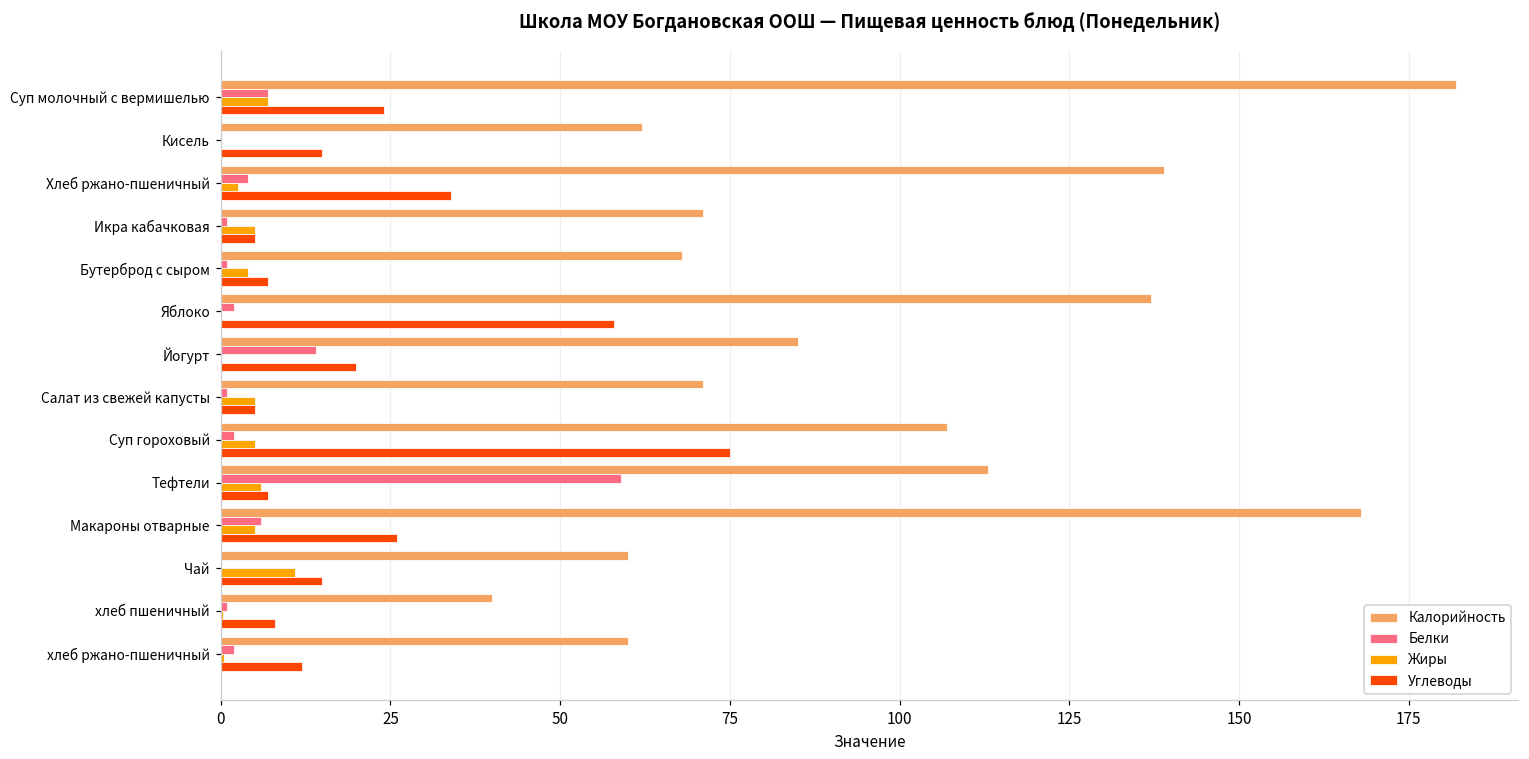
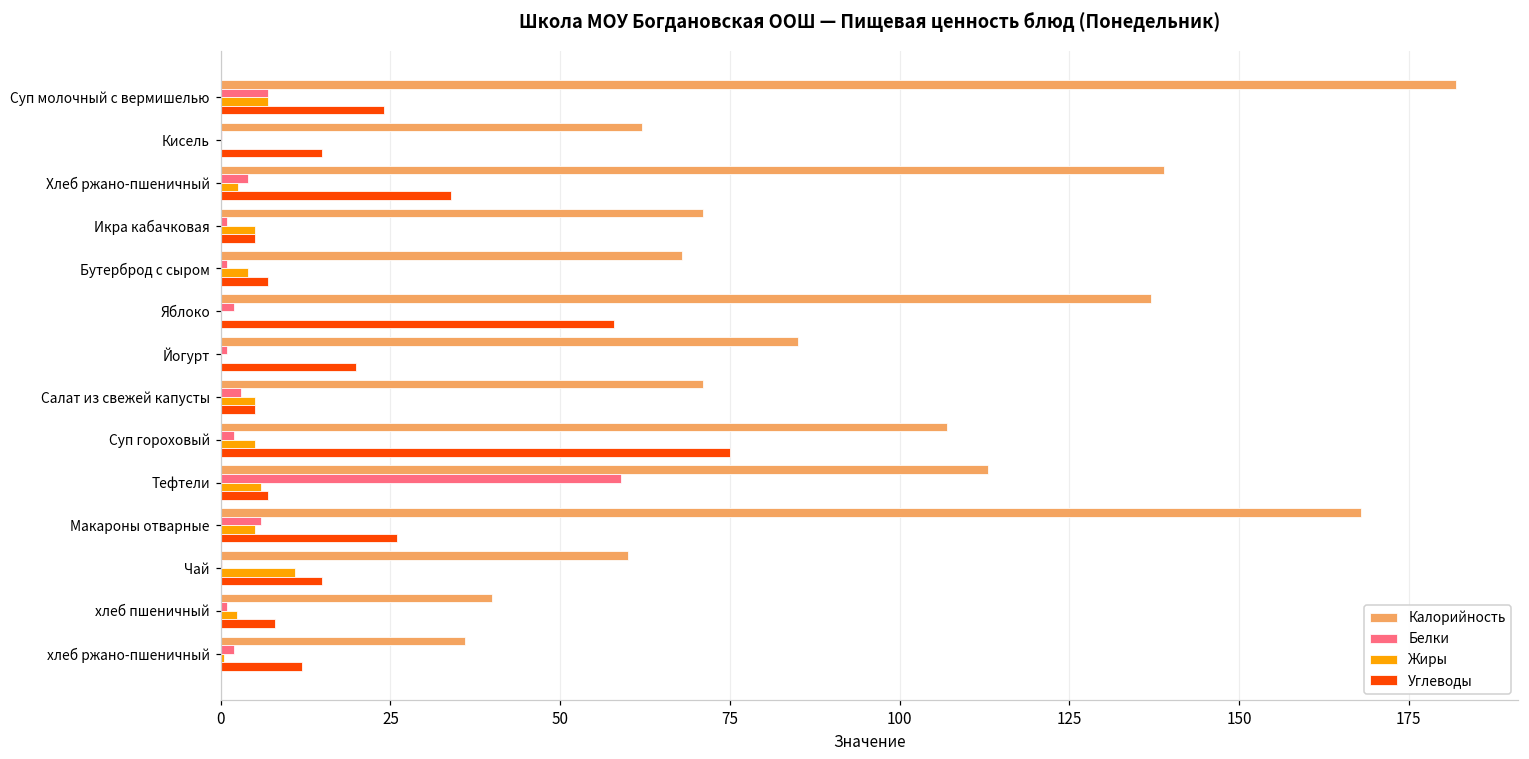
  {
    "Калорийность": {
      "Суп молочный с вермишелью": 182,
      "Кисель": 62,
      "Хлеб ржано-пшеничный": 139,
      "Икра кабачковая": 71,
      "Бутерброд с сыром": 68,
      "Яблоко": 137,
      "Йогурт": 85,
      "Салат из свежей капусты": 71,
      "Суп гороховый": 107,
      "Тефтели": 113,
      "Макароны отварные": 168,
      "Чай": 60,
      "хлеб пшеничный": 40,
-     "хлеб ржано-пшеничный": 60
+     "хлеб ржано-пшеничный": 36
    },
    "Белки": {
      "Суп молочный с вермишелью": 7,
      "Хлеб ржано-пшеничный": 4,
      "Икра кабачковая": 1,
      "Бутерброд с сыром": 1,
      "Яблоко": 2,
-     "Йогурт": 14,
-     "Салат из свежей капусты": 1,
+     "Йогурт": 1,
+     "Салат из свежей капусты": 3,
      "Суп гороховый": 2,
      "Тефтели": 59,
      "Макароны отварные": 6,
      "хлеб пшеничный": 1,
      "хлеб ржано-пшеничный": 2
    },
    "Жиры": {
      "Суп молочный с вермишелью": 7,
      "Кисель": 0,
      "Хлеб ржано-пшеничный": 3,
      "Икра кабачковая": 5,
      "Бутерброд с сыром": 4,
      "Яблоко": 0,
      "Йогурт": 0,
      "Салат из свежей капусты": 5,
      "Суп гороховый": 5,
      "Тефтели": 6,
      "Макароны отварные": 5,
      "Чай": 11,
-     "хлеб пшеничный": 0,
+     "хлеб пшеничный": 2,
      "хлеб ржано-пшеничный": 0
    },
    "Углеводы": {
      "Суп молочный с вермишелью": 24,
      "Кисель": 15,
      "Хлеб ржано-пшеничный": 34,
      "Икра кабачковая": 5,
      "Бутерброд с сыром": 7,
      "Яблоко": 58,
      "Йогурт": 20,
      "Салат из свежей капусты": 5,
      "Суп гороховый": 75,
      "Тефтели": 7,
      "Макароны отварные": 26,
      "Чай": 15,
      "хлеб пшеничный": 8,
      "хлеб ржано-пшеничный": 12
    }
  }
